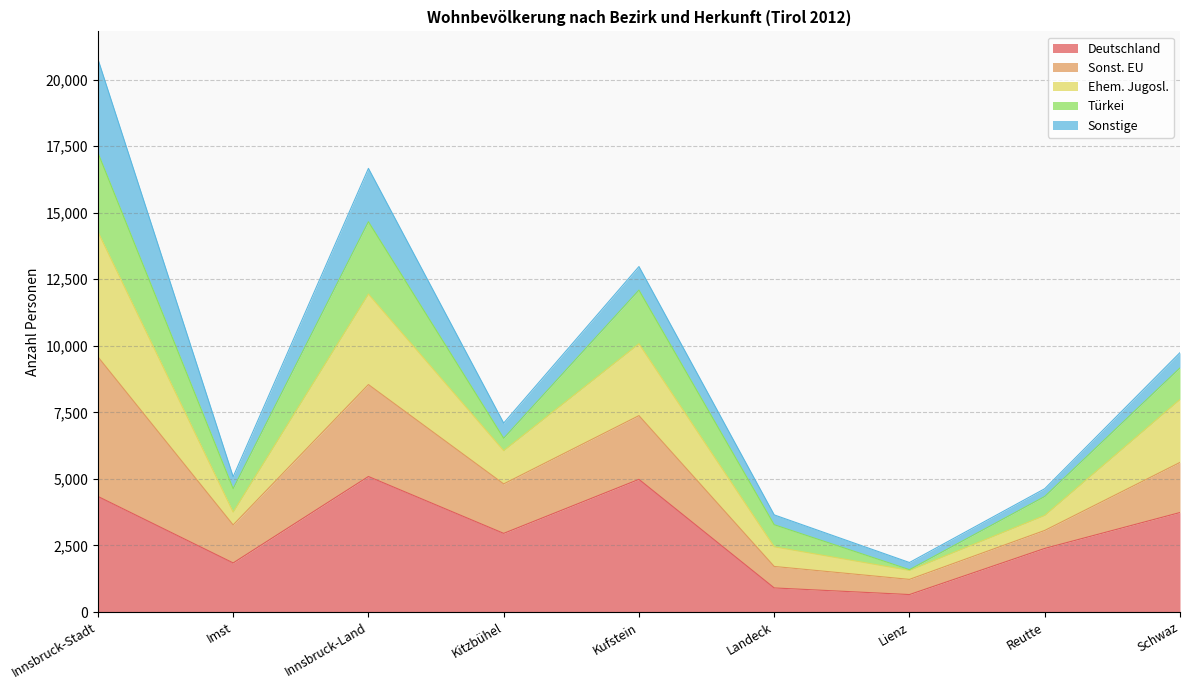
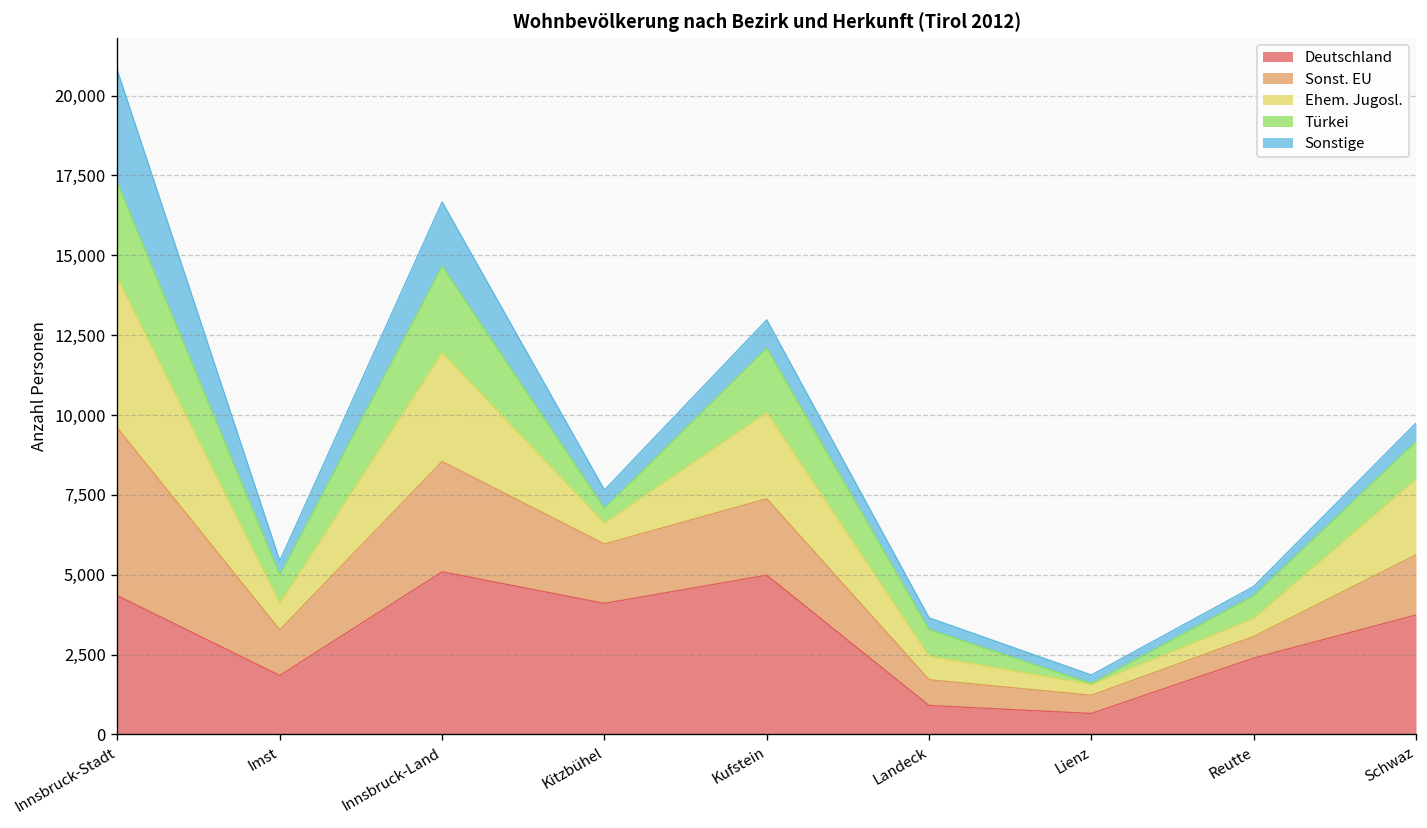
  {
    "Deutschland": {
      "Innsbruck-Stadt": "4,300",
      "Imst": "1,800",
      "Innsbruck-Land": "5,100",
-     "Kitzbühel": "3,000",
+     "Kitzbühel": "4,100",
      "Kufstein": "5,000",
      "Landeck": "900",
      "Lienz": "700",
      "Reutte": "2,400",
      "Schwaz": "3,700"
    },
    "Sonst. EU": {
      "Innsbruck-Stadt": "5,200",
      "Imst": "1,400",
      "Innsbruck-Land": "3,500",
      "Kitzbühel": "1,900",
      "Kufstein": "2,400",
      "Landeck": "800",
      "Lienz": "600",
      "Reutte": "700",
      "Schwaz": "1,900"
    },
    "Ehem. Jugosl.": {
      "Innsbruck-Stadt": "4,700",
-     "Imst": "500",
+     "Imst": "800",
      "Innsbruck-Land": "3,400",
-     "Kitzbühel": "1,200",
+     "Kitzbühel": "700",
      "Kufstein": "2,700",
      "Landeck": "700",
      "Reutte": "600",
      "Schwaz": "2,400"
    },
    "Türkei": {
      "Innsbruck-Stadt": "3,000",
      "Imst": "900",
      "Innsbruck-Land": "2,700",
      "Kitzbühel": "500",
      "Kufstein": "2,000",
      "Landeck": "800",
      "Reutte": "700",
      "Schwaz": "1,200"
    },
    "Sonstige": {
      "Innsbruck-Stadt": "3,500",
      "Imst": "400",
      "Innsbruck-Land": "2,000",
      "Kitzbühel": "600",
      "Kufstein": "900",
      "Landeck": "400",
      "Lienz": "300",
      "Reutte": "300",
      "Schwaz": "600"
    }
  }
